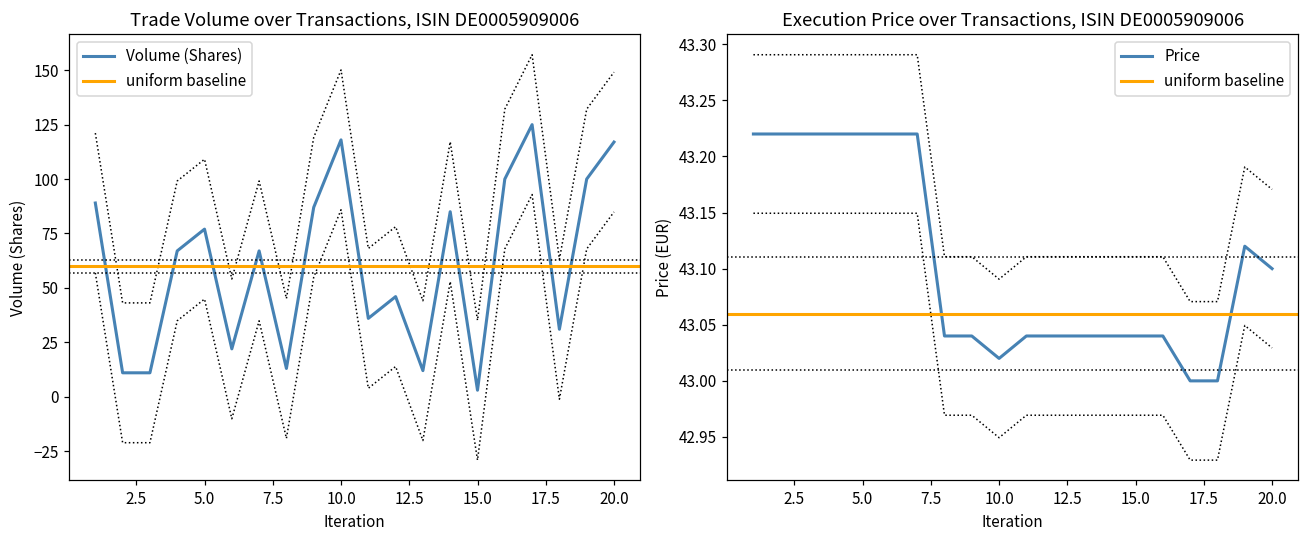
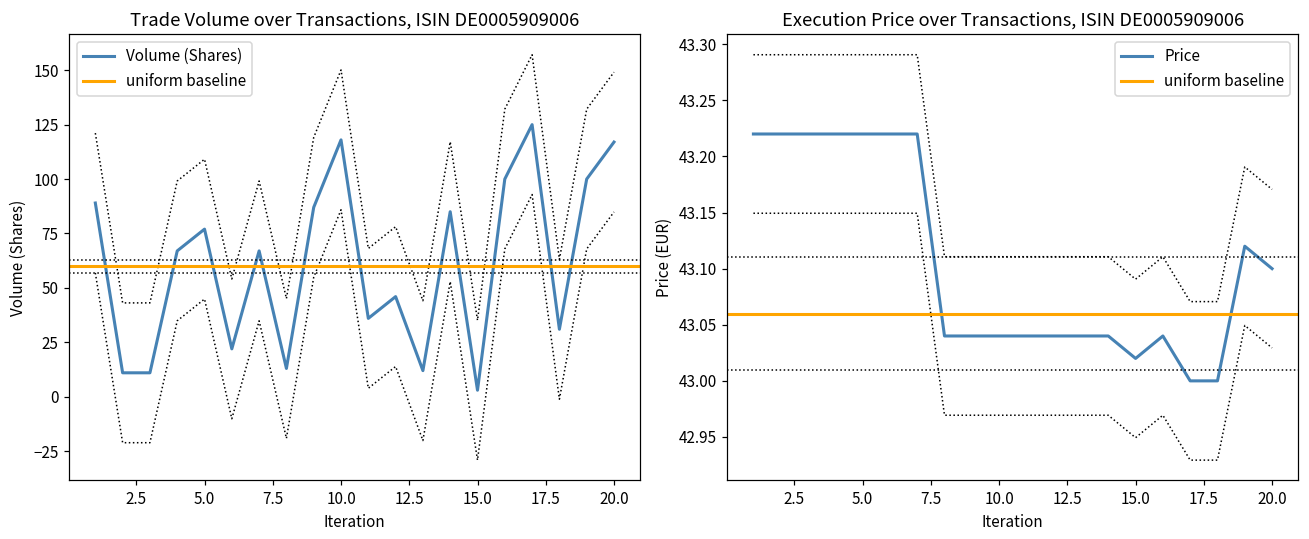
  {
    "Trade Volume over Transactions, ISIN DE0005909006": {
      "Volume (Shares)": {
        "5.0": 77,
        "10.0": 118,
        "15.0": 3,
        "20.0": 117
      }
    },
    "Execution Price over Transactions, ISIN DE0005909006": {
      "Price": {
        "5.0": 43.22,
-       "10.0": 43.02,
-       "15.0": 43.04,
+       "10.0": 43.04,
+       "15.0": 43.02,
        "20.0": 43.10
      }
    }
  }
